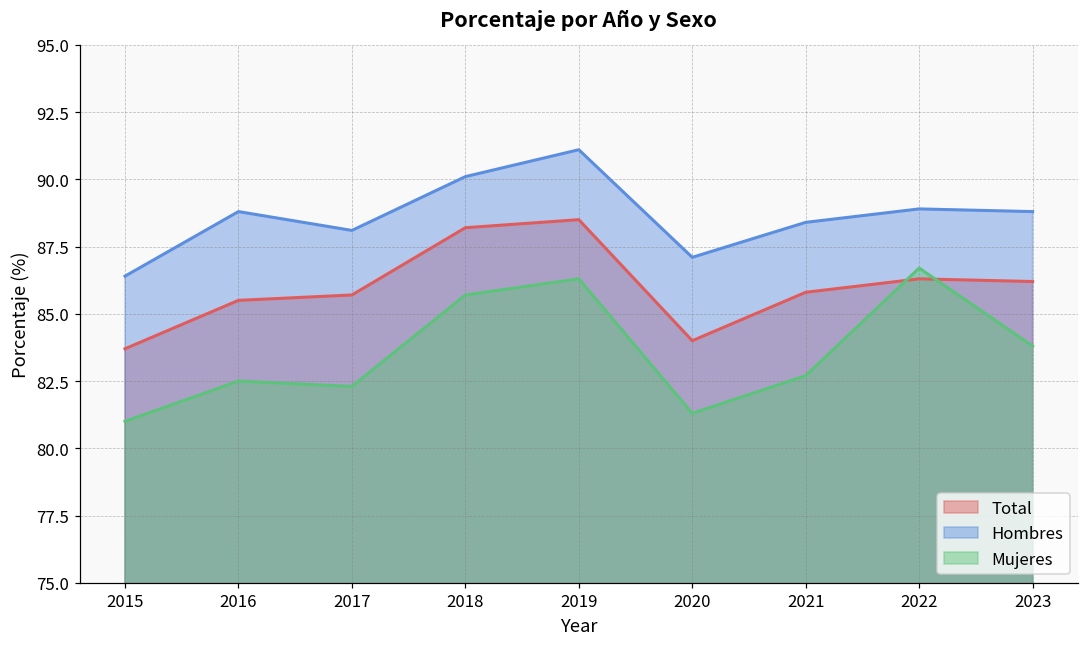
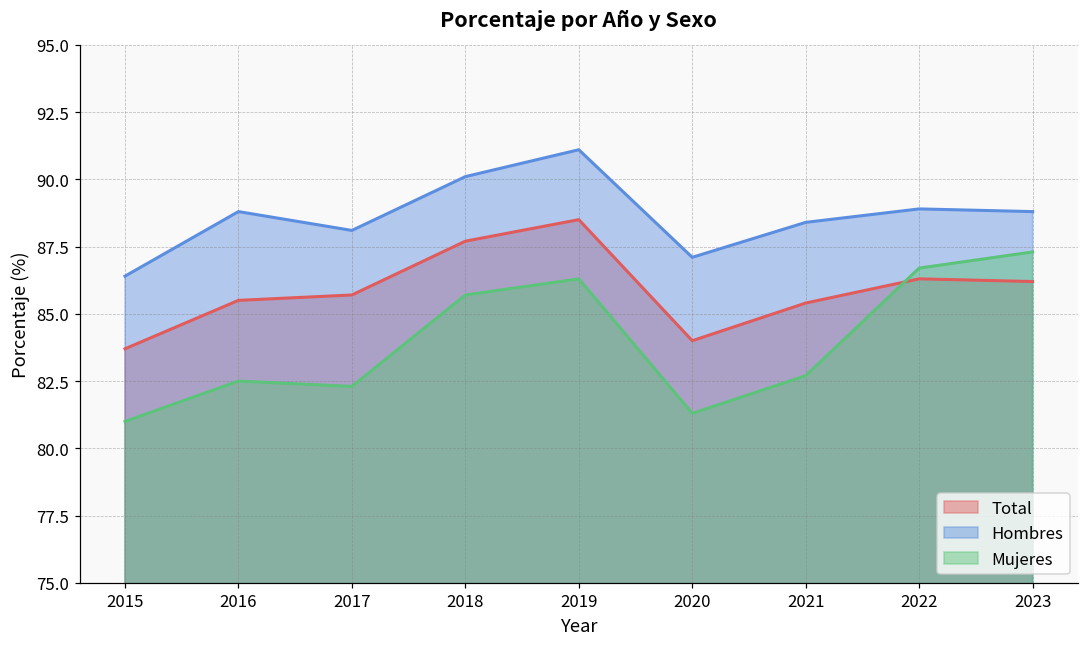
  {
    "Total": {
      "2015": 83.7,
      "2016": 85.5,
      "2017": 85.7,
-     "2018": 88.2,
+     "2018": 87.7,
      "2019": 88.5,
      "2020": 84.0,
-     "2021": 85.8,
+     "2021": 85.4,
      "2022": 86.3,
      "2023": 86.2
    },
    "Hombres": {
      "2015": 86.4,
      "2016": 88.8,
      "2017": 88.1,
      "2018": 90.1,
      "2019": 91.1,
      "2020": 87.1,
      "2021": 88.4,
      "2022": 88.9,
      "2023": 88.8
    },
    "Mujeres": {
      "2015": 81.0,
      "2016": 82.5,
      "2017": 82.3,
      "2018": 85.7,
      "2019": 86.3,
      "2020": 81.3,
      "2021": 82.7,
      "2022": 86.7,
-     "2023": 83.8
+     "2023": 87.3
    }
  }
